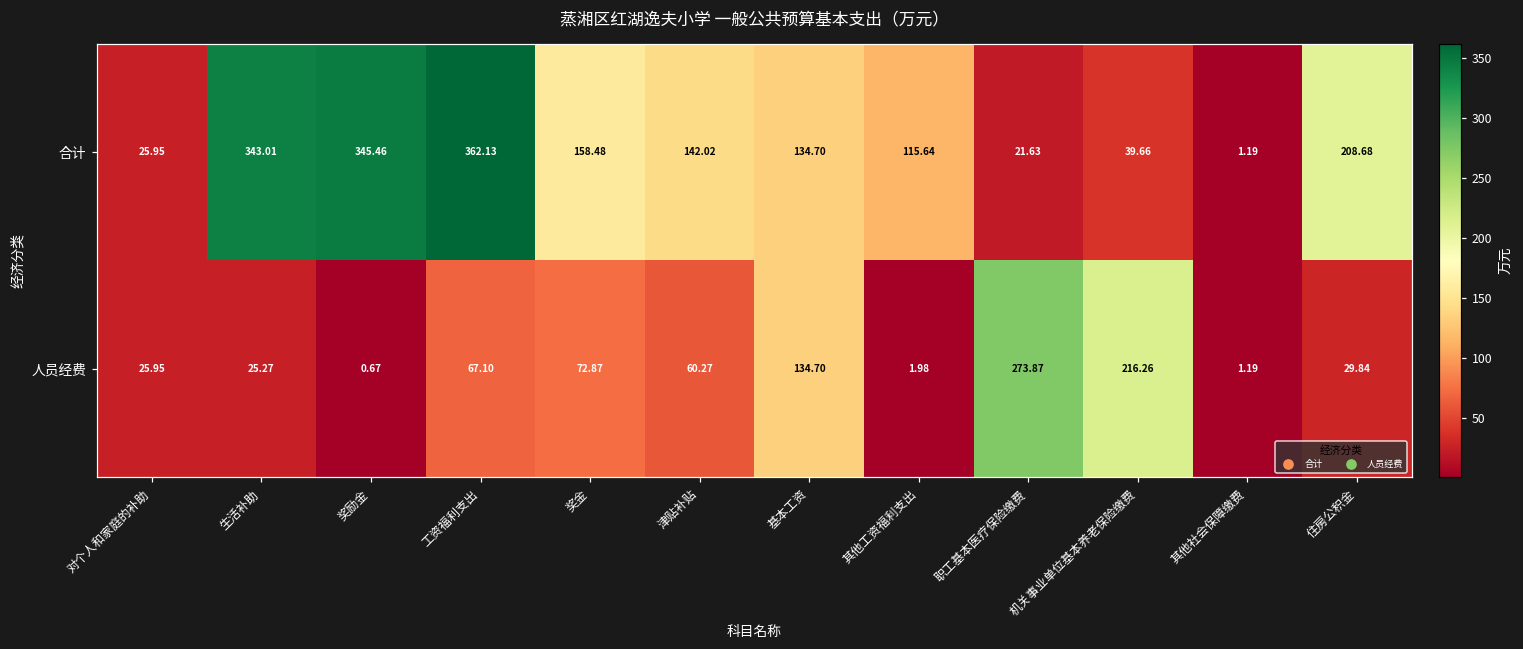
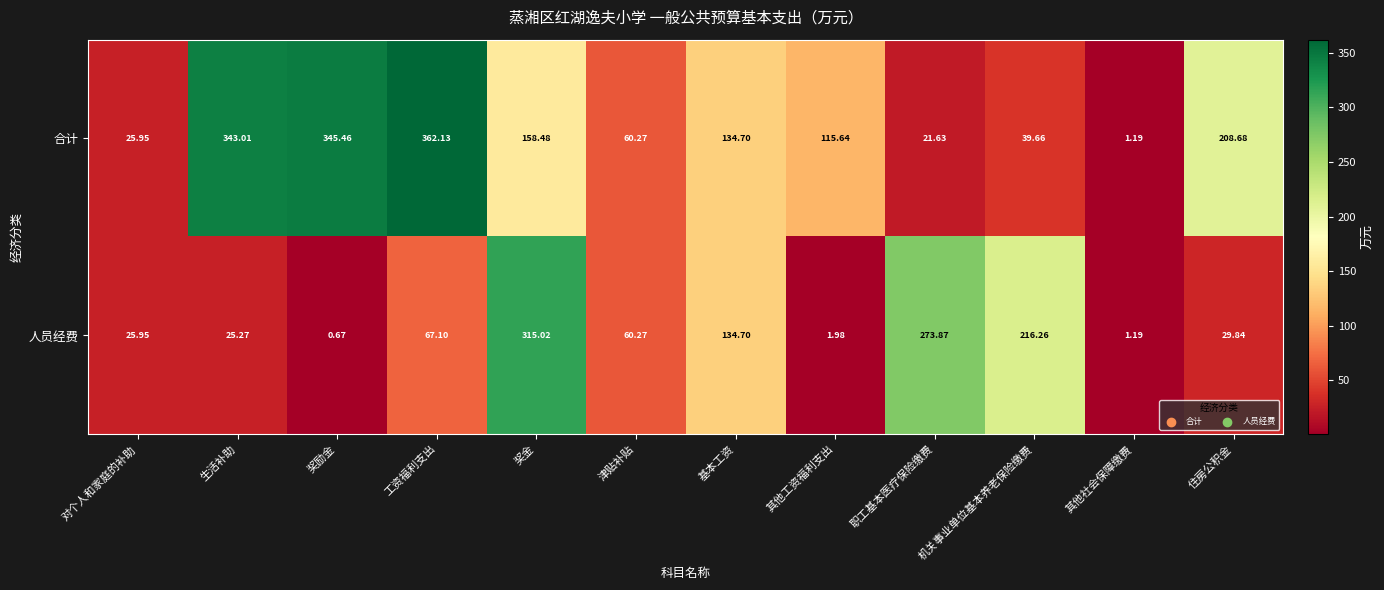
  {
    "合计": {
      "对个人和家庭的补助": 25.95,
      "生活补助": 343.01,
      "奖励金": 345.46,
      "工资福利支出": 362.13,
      "奖金": 158.48,
-     "津贴补贴": 142.02,
+     "津贴补贴": 60.27,
      "基本工资": 134.70,
      "其他工资福利支出": 115.64,
      "职工基本医疗保险缴费": 21.63,
      "机关事业单位基本养老保险缴费": 39.66,
      "其他社会保障缴费": 1.19,
      "住房公积金": 208.68
    },
    "人员经费": {
      "对个人和家庭的补助": 25.95,
      "生活补助": 25.27,
      "奖励金": 0.67,
      "工资福利支出": 67.10,
-     "奖金": 72.87,
+     "奖金": 315.02,
      "津贴补贴": 60.27,
      "基本工资": 134.70,
      "其他工资福利支出": 1.98,
      "职工基本医疗保险缴费": 273.87,
      "机关事业单位基本养老保险缴费": 216.26,
      "其他社会保障缴费": 1.19,
      "住房公积金": 29.84
    }
  }
